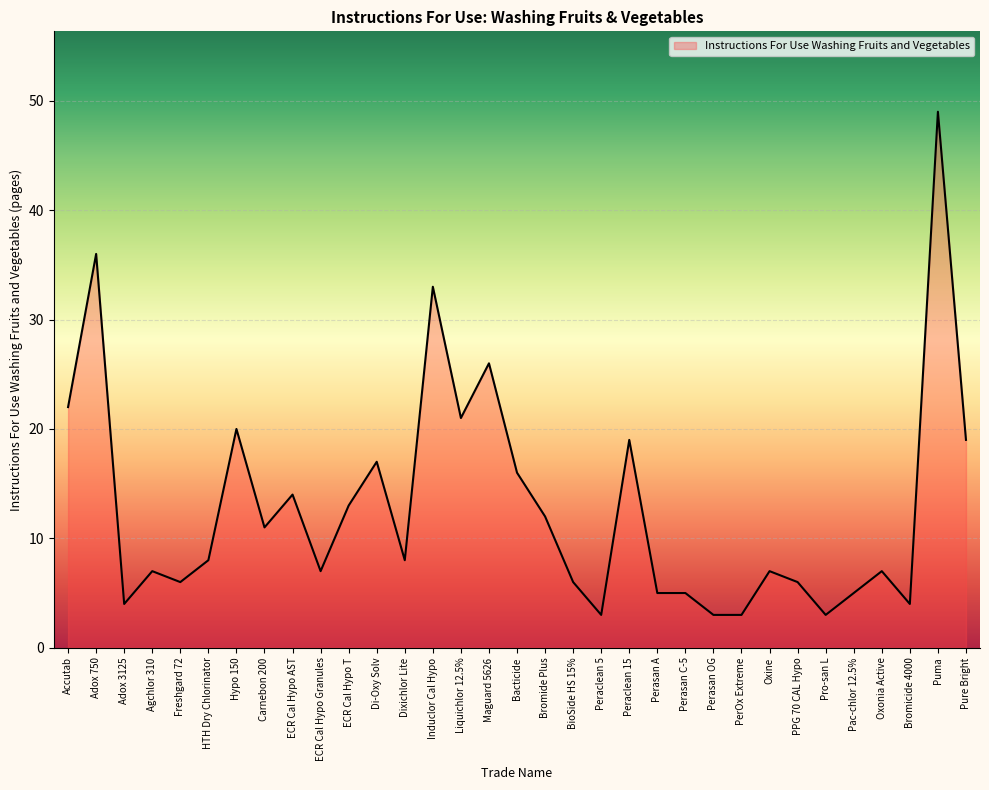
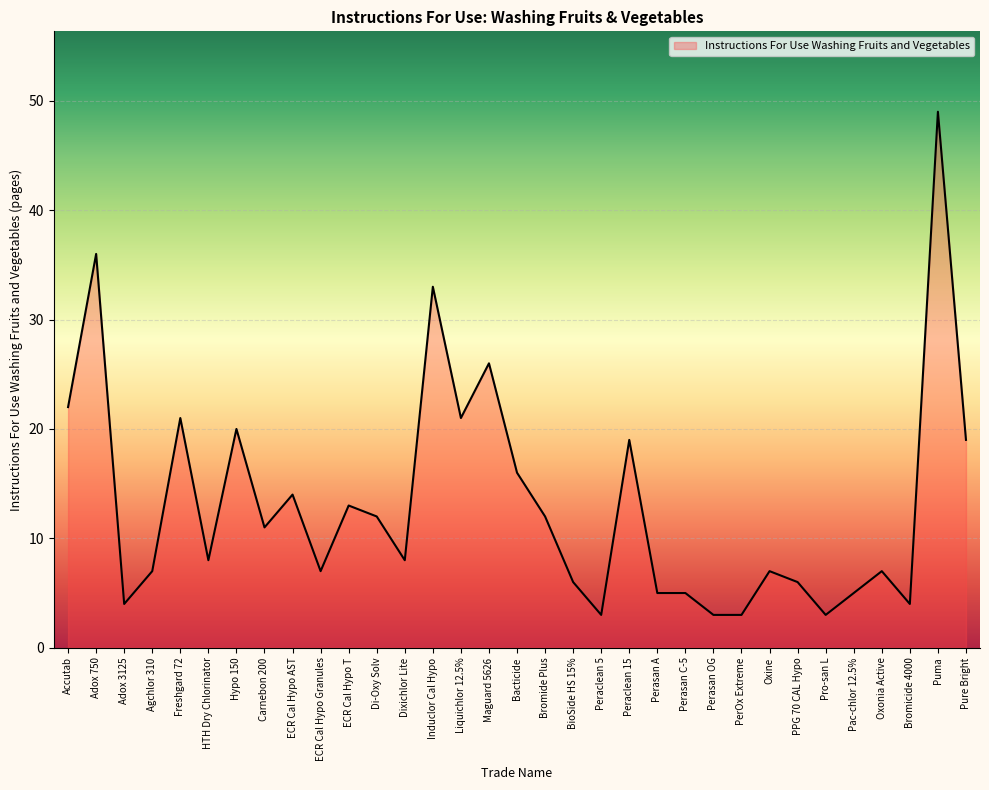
  {
    "Accutab": 22,
    "Adox 750": 36,
    "Adox 3125": 4,
    "Agchlor 310": 7,
-   "Freshgard 72": 6,
+   "Freshgard 72": 21,
    "HTH Dry Chlorinator": 8,
    "Hypo 150": 20,
    "Carnebon 200": 11,
    "ECR Cal Hypo AST": 14,
    "ECR Cal Hypo Granules": 7,
    "ECR Cal Hypo T": 13,
-   "Di-Oxy Solv": 17,
+   "Di-Oxy Solv": 12,
    "Dixichlor Lite": 8,
    "Induclor Cal Hypo": 33,
    "Liquichlor 12.5%": 21,
    "Maguard 5626": 26,
    "Bacticide": 16,
    "Bromide Plus": 12,
    "BioSide HS 15%": 6,
    "Peraclean 5": 3,
    "Peraclean 15": 19,
    "Perasan A": 5,
    "Perasan C-5": 5,
    "Perasan OG": 3,
    "PerOx Extreme": 3,
    "Oxine": 7,
    "PPG 70 CAL Hypo": 6,
    "Pro-san L": 3,
    "Pac-chlor 12.5%": 5,
    "Oxonia Active": 7,
    "Bromicide 4000": 4,
    "Puma": 49,
    "Pure Bright": 19
  }
